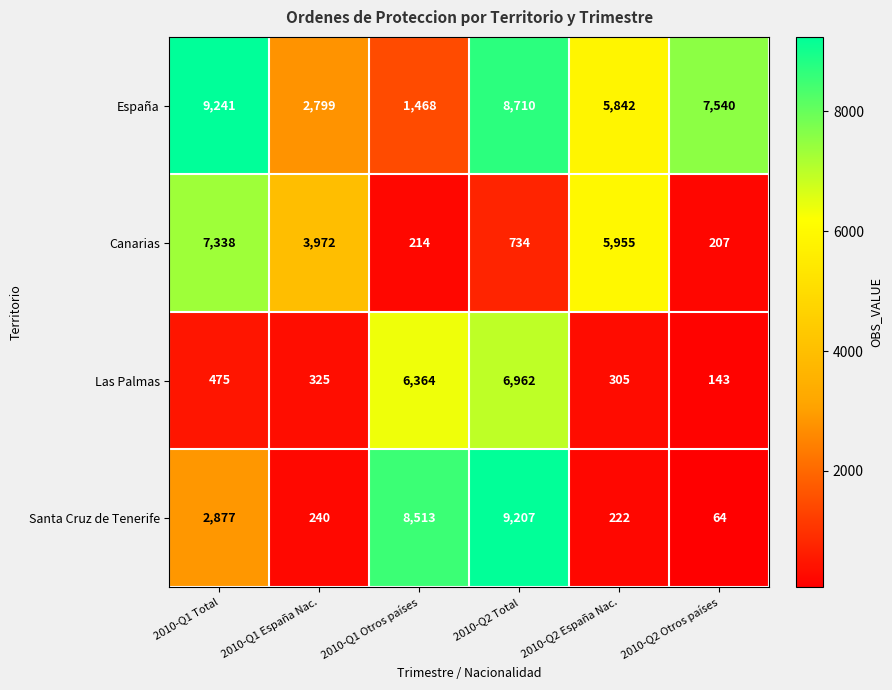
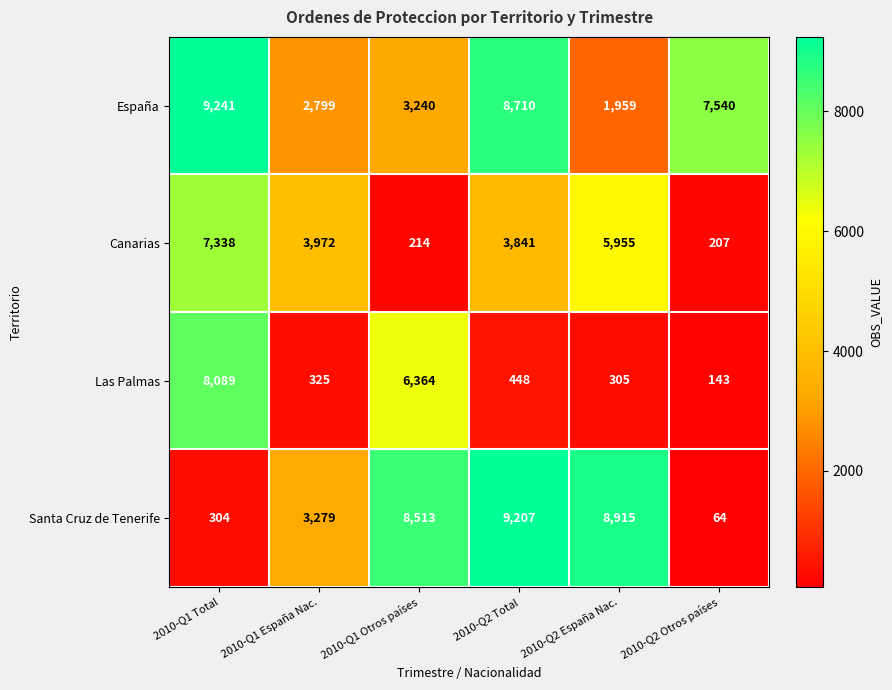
  {
    "España": {
      "2010-Q1 Total": "9,241",
      "2010-Q1 España Nac.": "2,799",
-     "2010-Q1 Otros países": "1,468",
+     "2010-Q1 Otros países": "3,240",
      "2010-Q2 Total": "8,710",
-     "2010-Q2 España Nac.": "5,842",
+     "2010-Q2 España Nac.": "1,959",
      "2010-Q2 Otros países": "7,540"
    },
    "Canarias": {
      "2010-Q1 Total": "7,338",
      "2010-Q1 España Nac.": "3,972",
      "2010-Q1 Otros países": "214",
-     "2010-Q2 Total": "734",
+     "2010-Q2 Total": "3,841",
      "2010-Q2 España Nac.": "5,955",
      "2010-Q2 Otros países": "207"
    },
    "Las Palmas": {
-     "2010-Q1 Total": "475",
+     "2010-Q1 Total": "8,089",
      "2010-Q1 España Nac.": "325",
      "2010-Q1 Otros países": "6,364",
-     "2010-Q2 Total": "6,962",
+     "2010-Q2 Total": "448",
      "2010-Q2 España Nac.": "305",
      "2010-Q2 Otros países": "143"
    },
    "Santa Cruz de Tenerife": {
-     "2010-Q1 Total": "2,877",
-     "2010-Q1 España Nac.": "240",
+     "2010-Q1 Total": "304",
+     "2010-Q1 España Nac.": "3,279",
      "2010-Q1 Otros países": "8,513",
      "2010-Q2 Total": "9,207",
-     "2010-Q2 España Nac.": "222",
+     "2010-Q2 España Nac.": "8,915",
      "2010-Q2 Otros países": "64"
    }
  }
